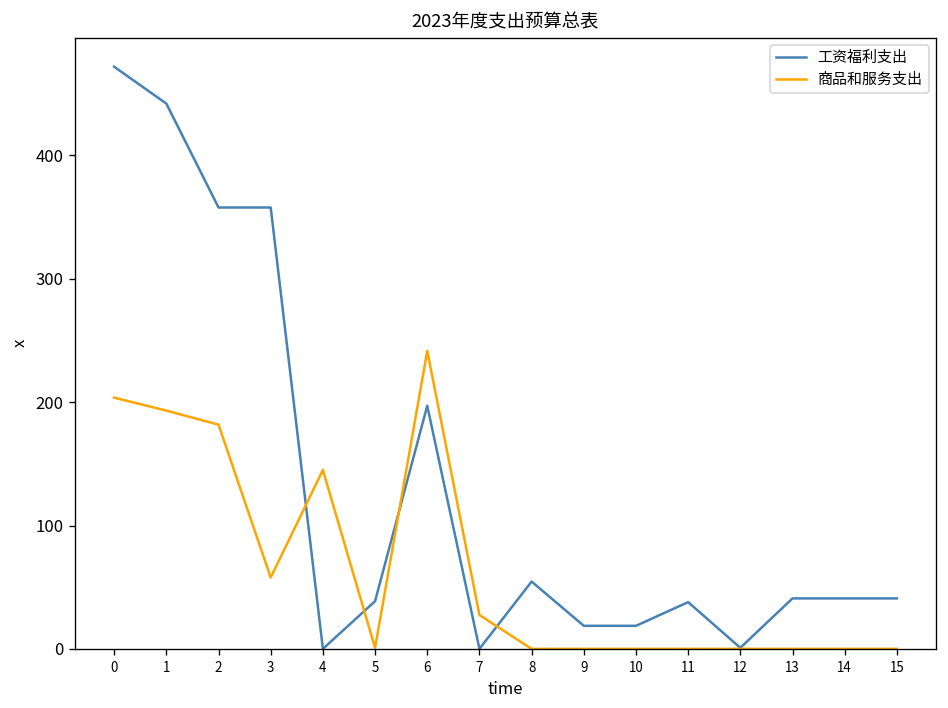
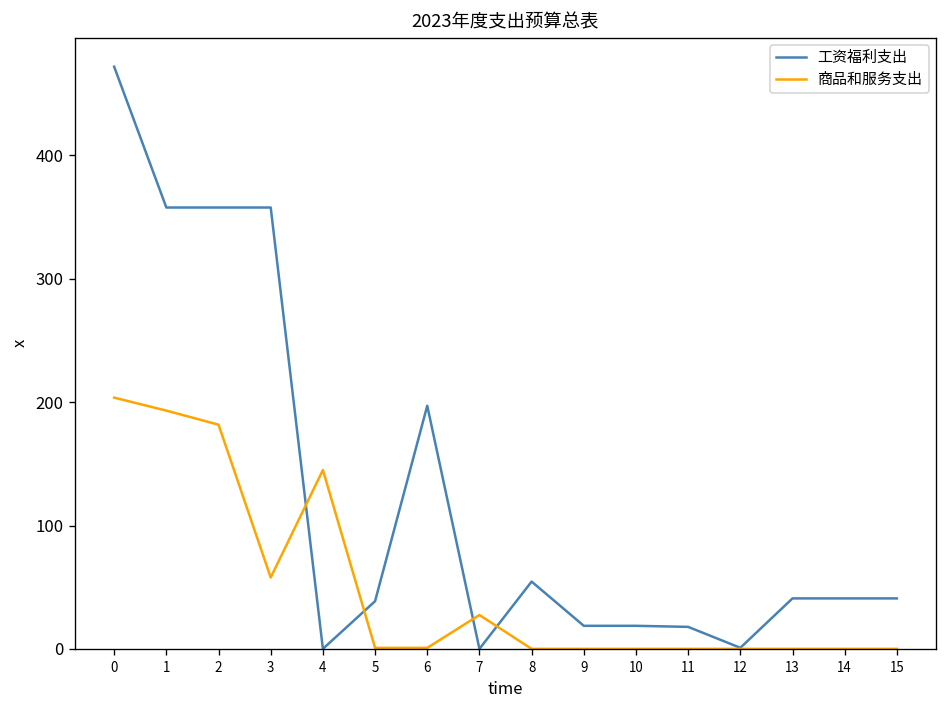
  {
    "工资福利支出": {
      "0": 472,
-     "1": 442,
+     "1": 358,
      "2": 358,
      "3": 358,
      "4": 0,
      "5": 39,
      "6": 197,
      "7": 0,
      "8": 55,
      "9": 19,
      "10": 19,
-     "11": 38,
+     "11": 18,
      "13": 41,
      "14": 41,
      "15": 41
    },
    "商品和服务支出": {
      "0": 204,
      "1": 193,
      "2": 182,
      "3": 58,
      "4": 145,
      "5": 1,
-     "6": 242,
+     "6": 1,
      "7": 27,
      "8": 0,
      "9": 0,
      "10": 0,
      "11": 0,
      "13": 0,
      "14": 0,
      "15": 0
    }
  }
